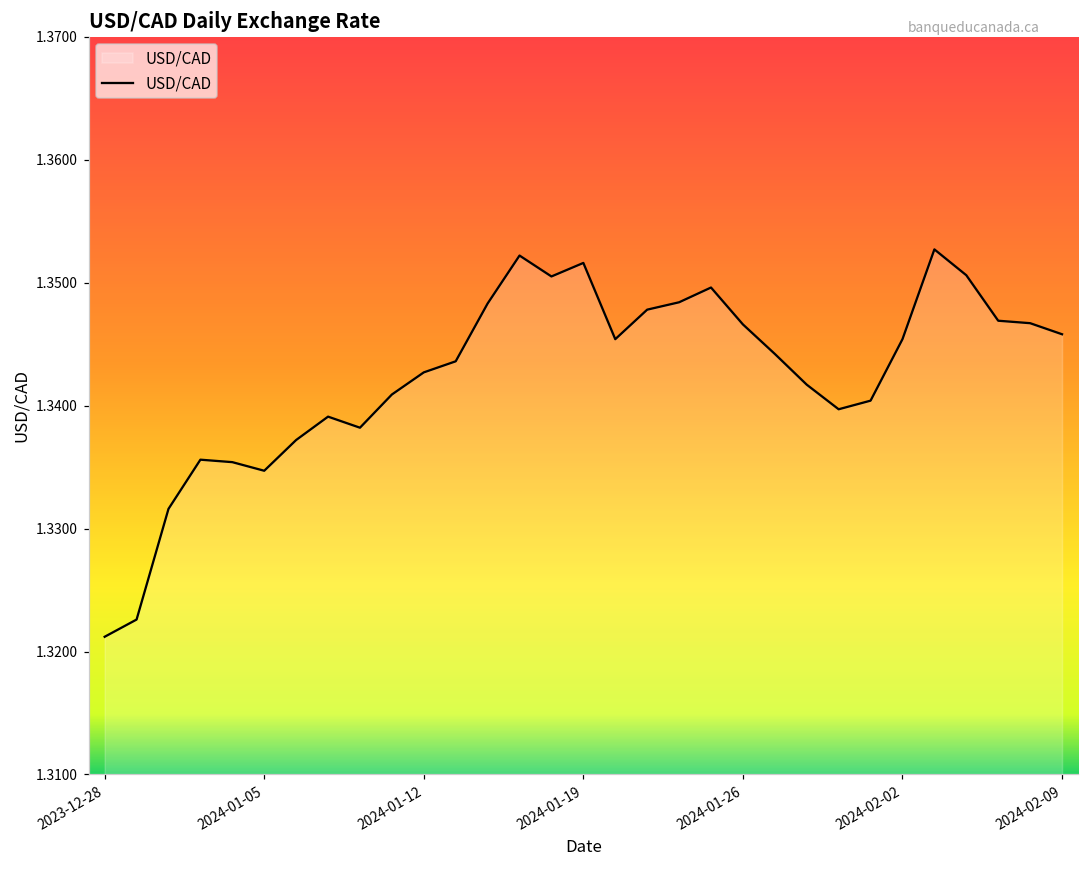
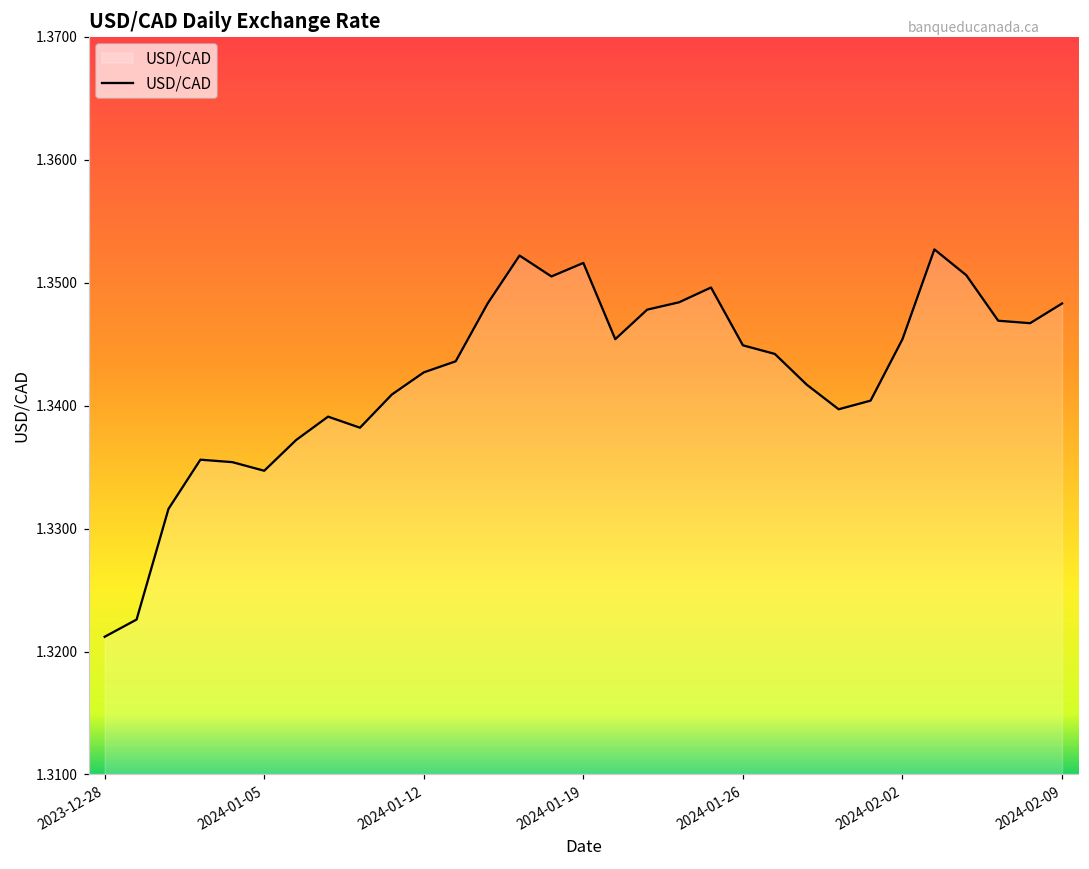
  {
    "2023-12-28": 1.3212,
    "2024-01-05": 1.3347,
    "2024-01-12": 1.3427,
    "2024-01-19": 1.3516,
-   "2024-01-26": 1.3466,
+   "2024-01-26": 1.3449,
    "2024-02-02": 1.3454,
-   "2024-02-09": 1.3458
+   "2024-02-09": 1.3483
  }
